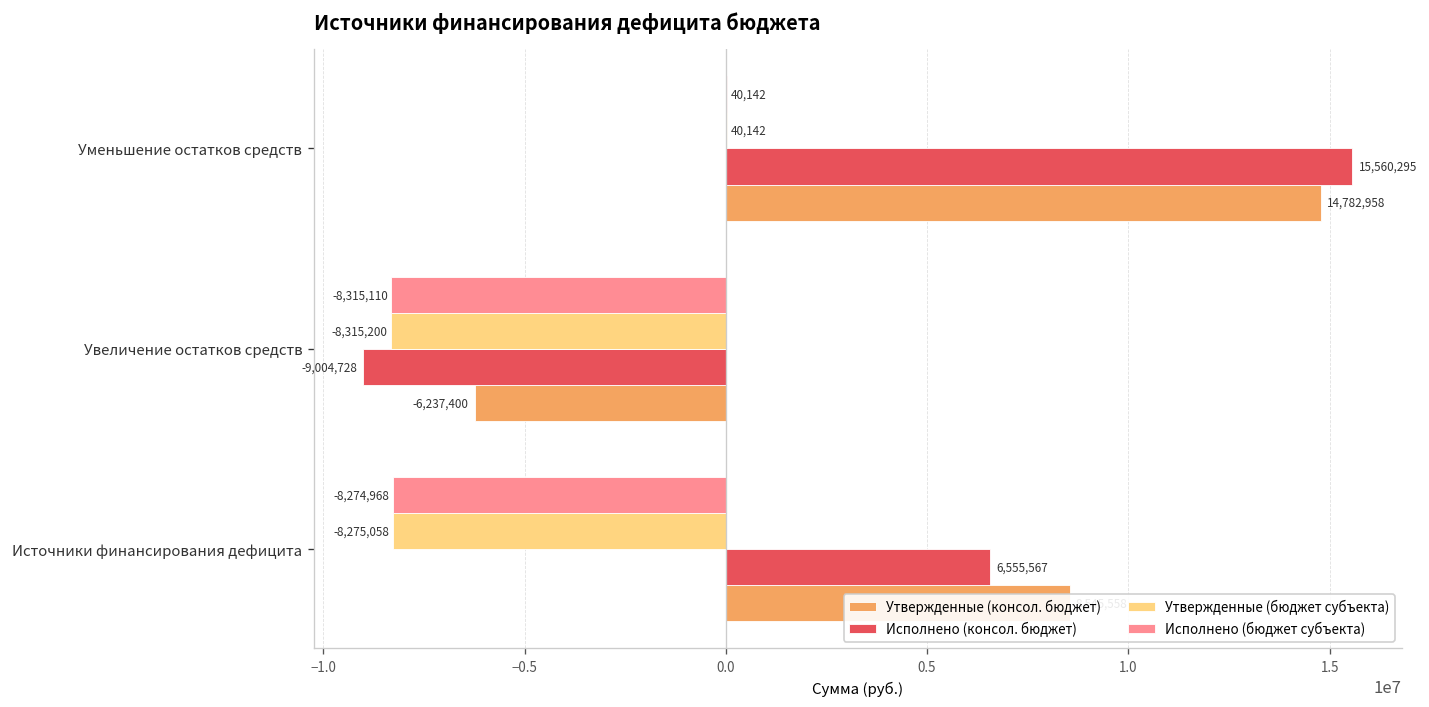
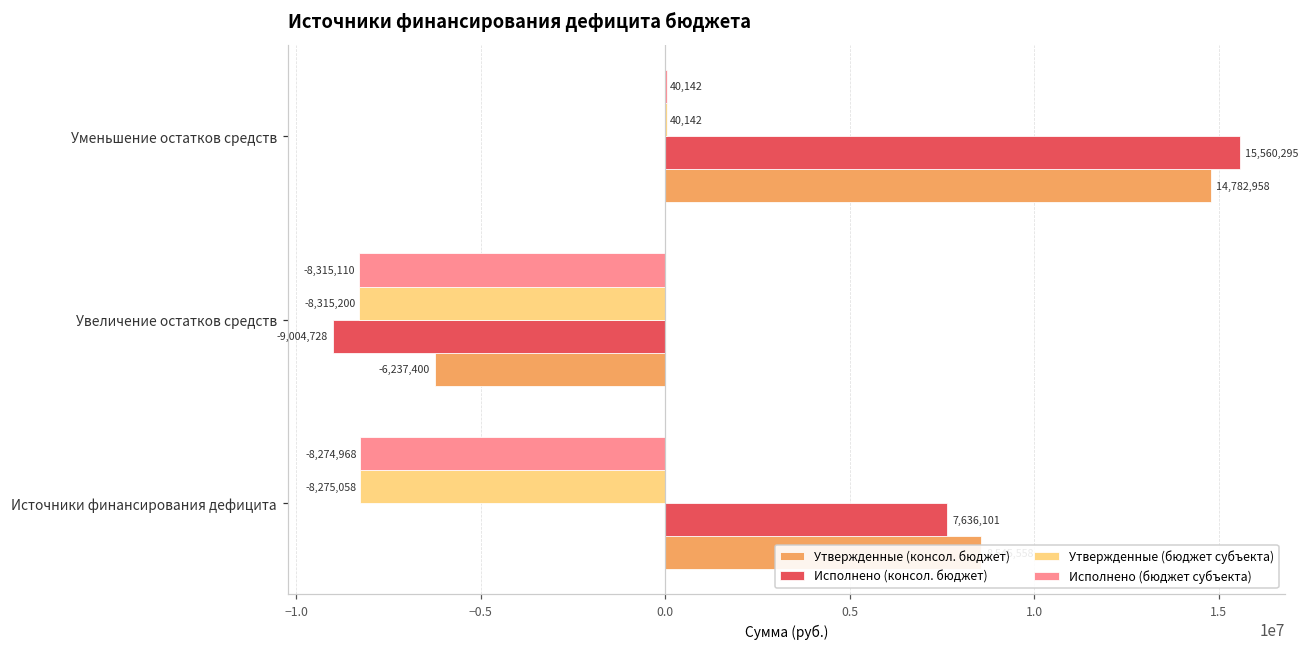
  {
    "Исполнено (консол. бюджет)": {
      "Уменьшение остатков средств": "15,560,295",
      "Увеличение остатков средств": "-9,004,728",
-     "Источники финансирования дефицита": "6,555,567"
+     "Источники финансирования дефицита": "7,636,101"
    }
  }
